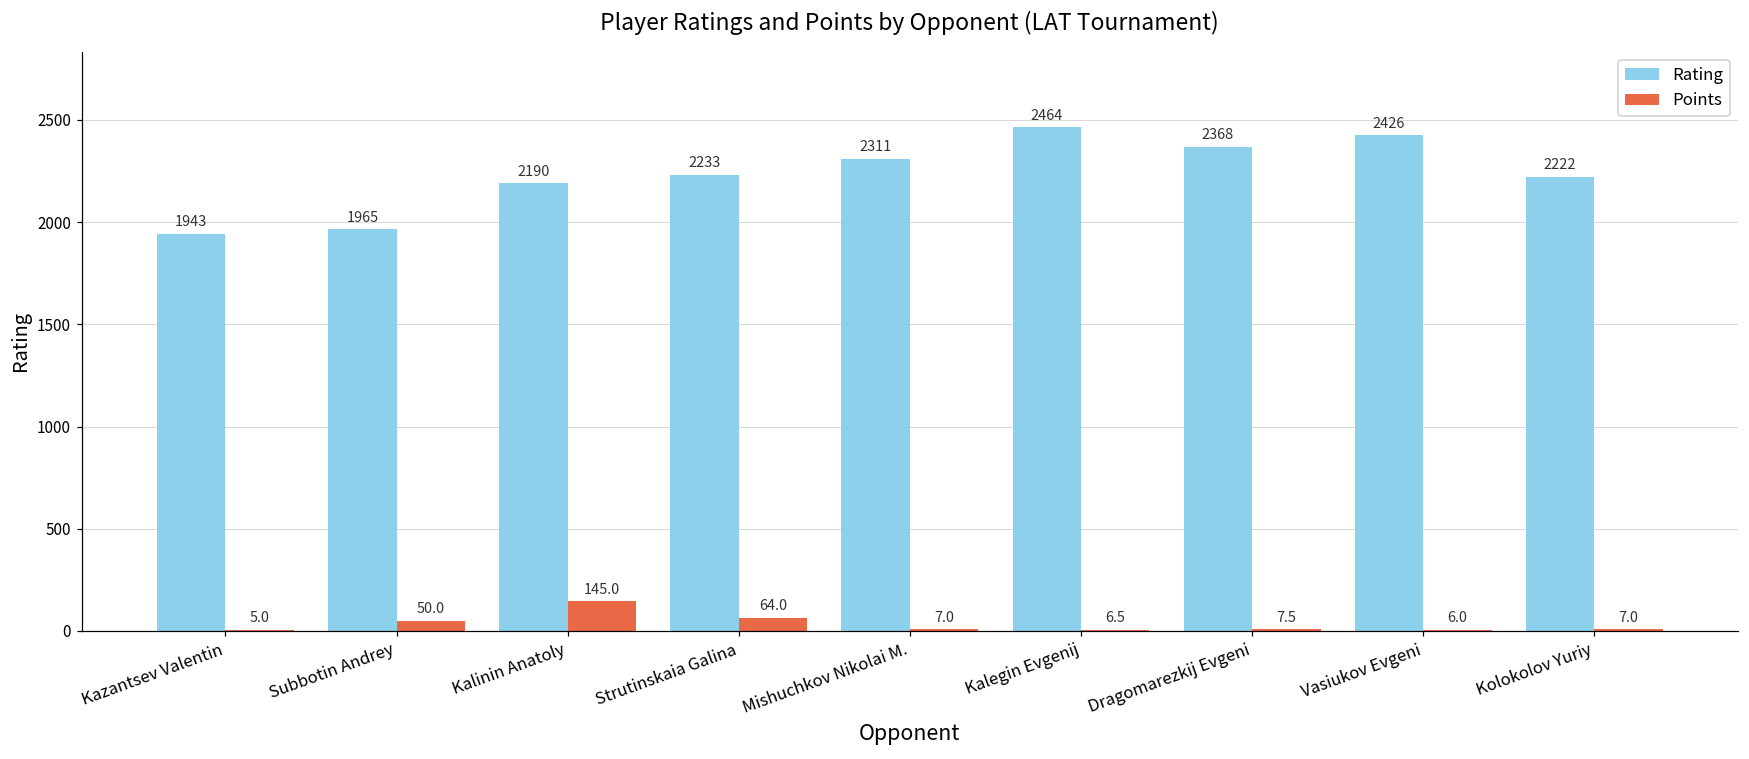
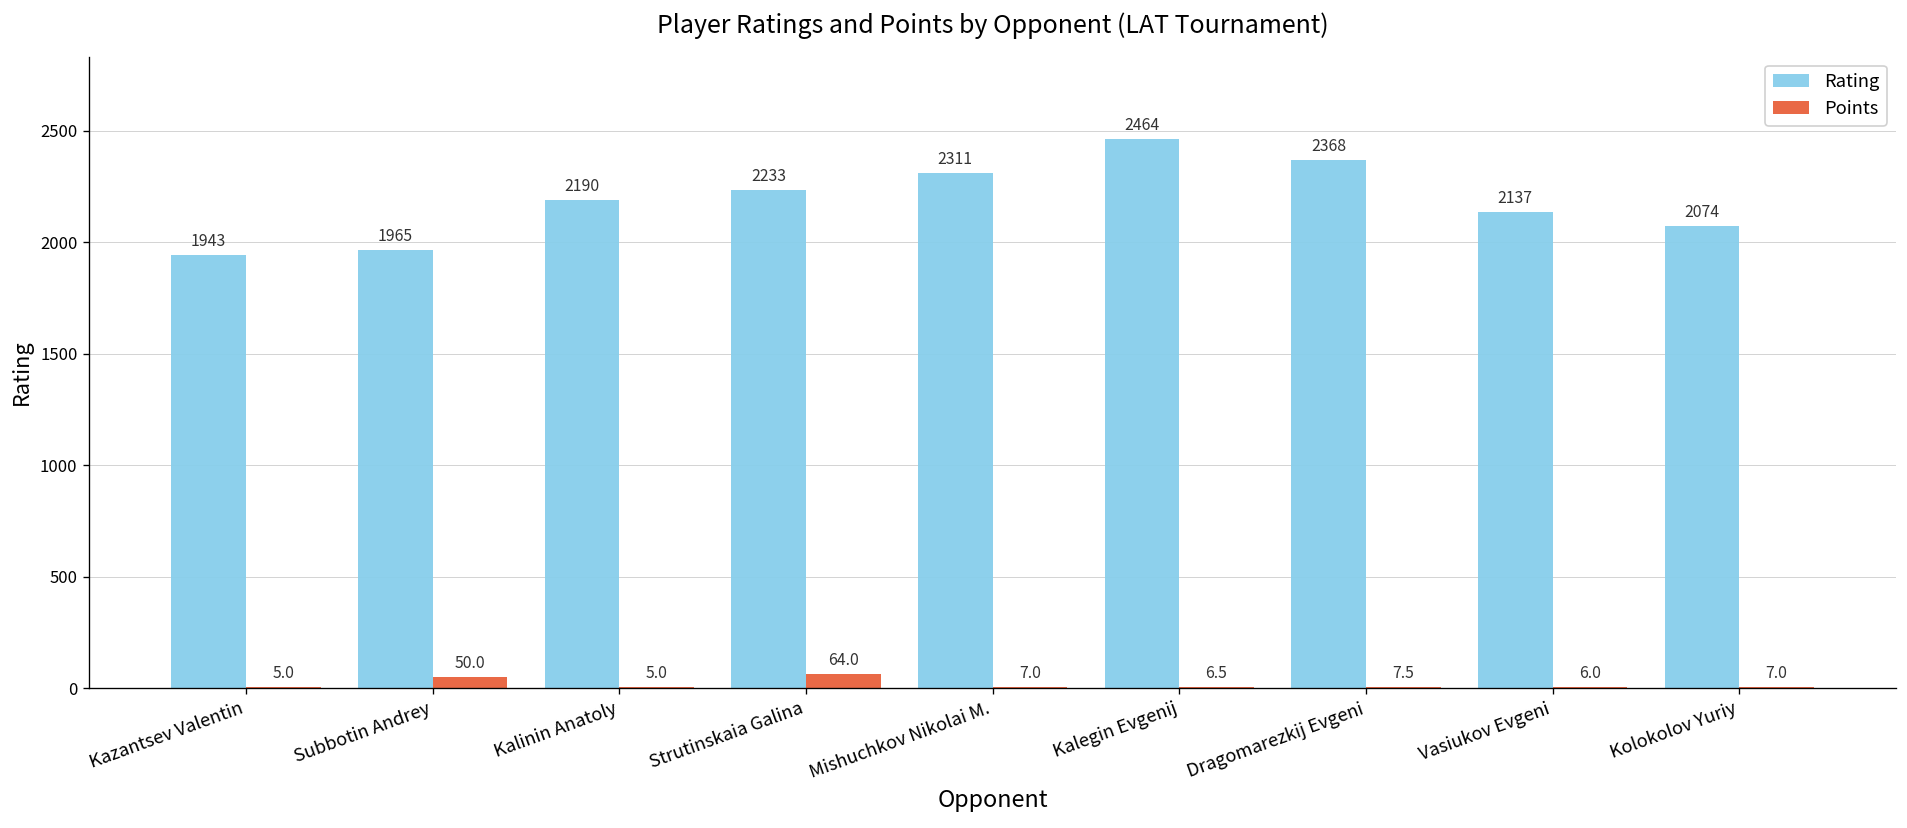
  {
    "Rating": {
      "Kazantsev Valentin": 1943,
      "Subbotin Andrey": 1965,
      "Kalinin Anatoly": 2190,
      "Strutinskaia Galina": 2233,
      "Mishuchkov Nikolai M.": 2311,
      "Kalegin Evgenij": 2464,
      "Dragomarezkij Evgeni": 2368,
-     "Vasiukov Evgeni": 2426,
-     "Kolokolov Yuriy": 2222
+     "Vasiukov Evgeni": 2137,
+     "Kolokolov Yuriy": 2074
    },
    "Points": {
      "Kazantsev Valentin": 5.0,
      "Subbotin Andrey": 50.0,
-     "Kalinin Anatoly": 145.0,
+     "Kalinin Anatoly": 5.0,
      "Strutinskaia Galina": 64.0,
      "Mishuchkov Nikolai M.": 7.0,
      "Kalegin Evgenij": 6.5,
      "Dragomarezkij Evgeni": 7.5,
      "Vasiukov Evgeni": 6.0,
      "Kolokolov Yuriy": 7.0
    }
  }
